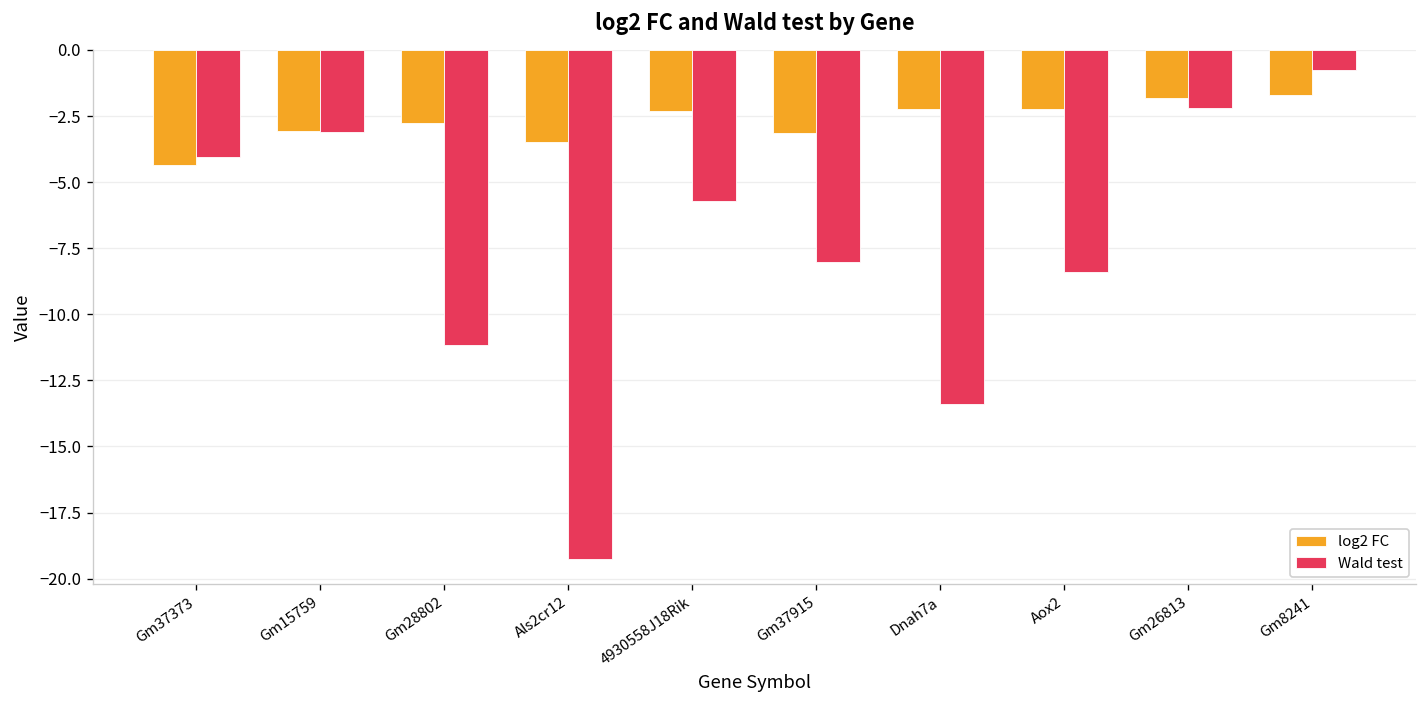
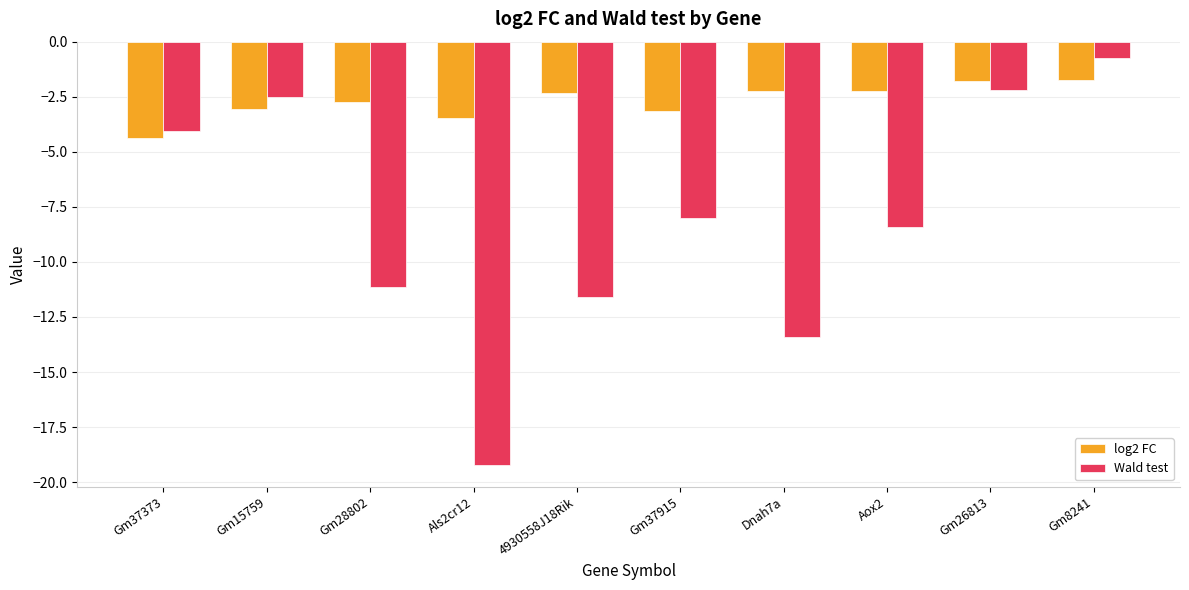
  {
    "log2 FC": {
      "Gm37373": -4.4,
      "Gm15759": -3.1,
      "Gm28802": -2.7,
      "Als2cr12": -3.5,
      "4930558J18Rik": -2.3,
      "Gm37915": -3.1,
      "Dnah7a": -2.2,
      "Aox2": -2.2,
      "Gm26813": -1.8,
      "Gm8241": -1.7
    },
    "Wald test": {
      "Gm37373": -4.0,
-     "Gm15759": -3.1,
+     "Gm15759": -2.5,
      "Gm28802": -11.2,
      "Als2cr12": -19.2,
-     "4930558J18Rik": -5.7,
+     "4930558J18Rik": -11.6,
      "Gm37915": -8.0,
      "Dnah7a": -13.4,
      "Aox2": -8.4,
      "Gm26813": -2.2,
      "Gm8241": -0.7
    }
  }
